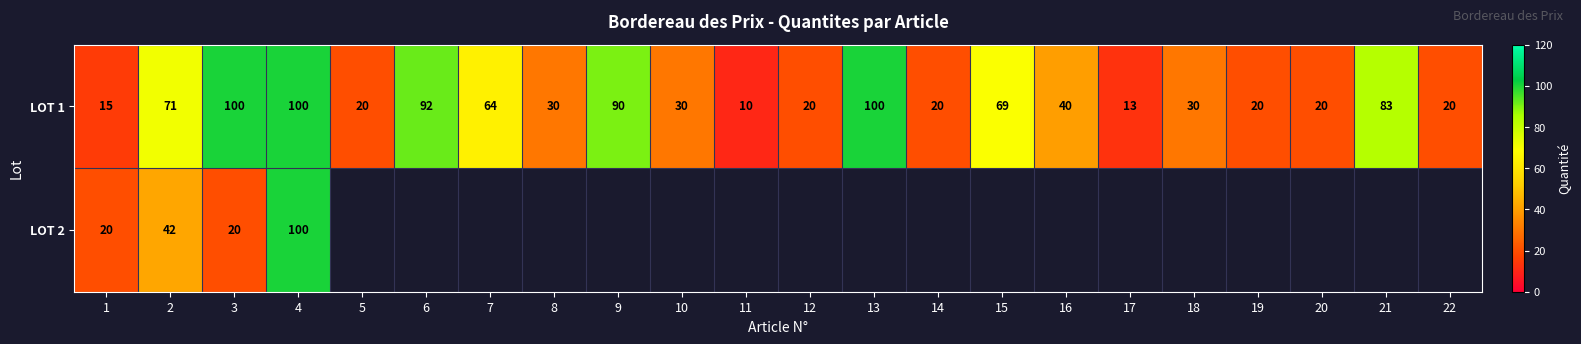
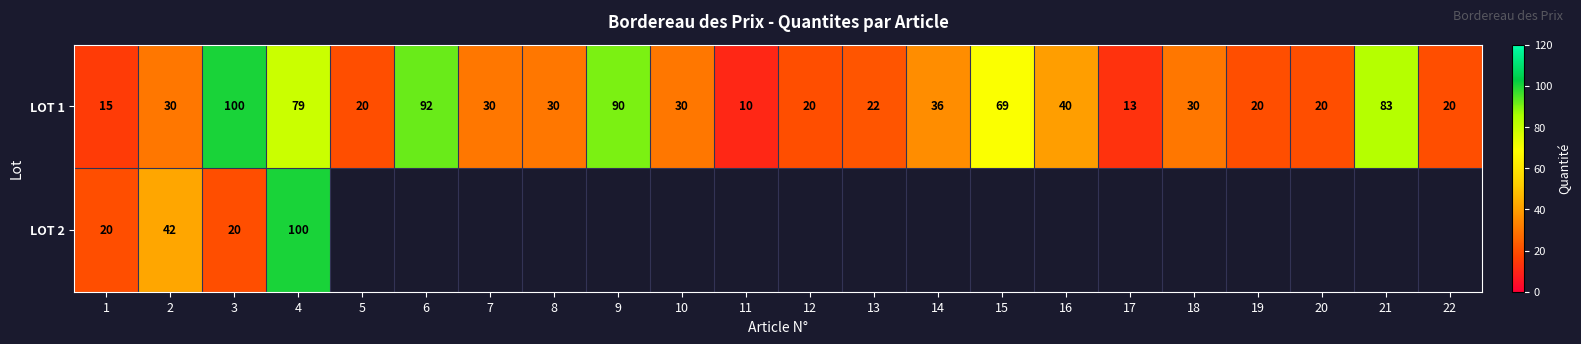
  {
    "LOT 1": {
      "1": 15,
-     "2": 71,
+     "2": 30,
      "3": 100,
-     "4": 100,
+     "4": 79,
      "5": 20,
      "6": 92,
-     "7": 64,
+     "7": 30,
      "8": 30,
      "9": 90,
      "10": 30,
      "11": 10,
      "12": 20,
-     "13": 100,
-     "14": 20,
+     "13": 22,
+     "14": 36,
      "15": 69,
      "16": 40,
      "17": 13,
      "18": 30,
      "19": 20,
      "20": 20,
      "21": 83,
      "22": 20
    },
    "LOT 2": {
      "1": 20,
      "2": 42,
      "3": 20,
      "4": 100
    }
  }
